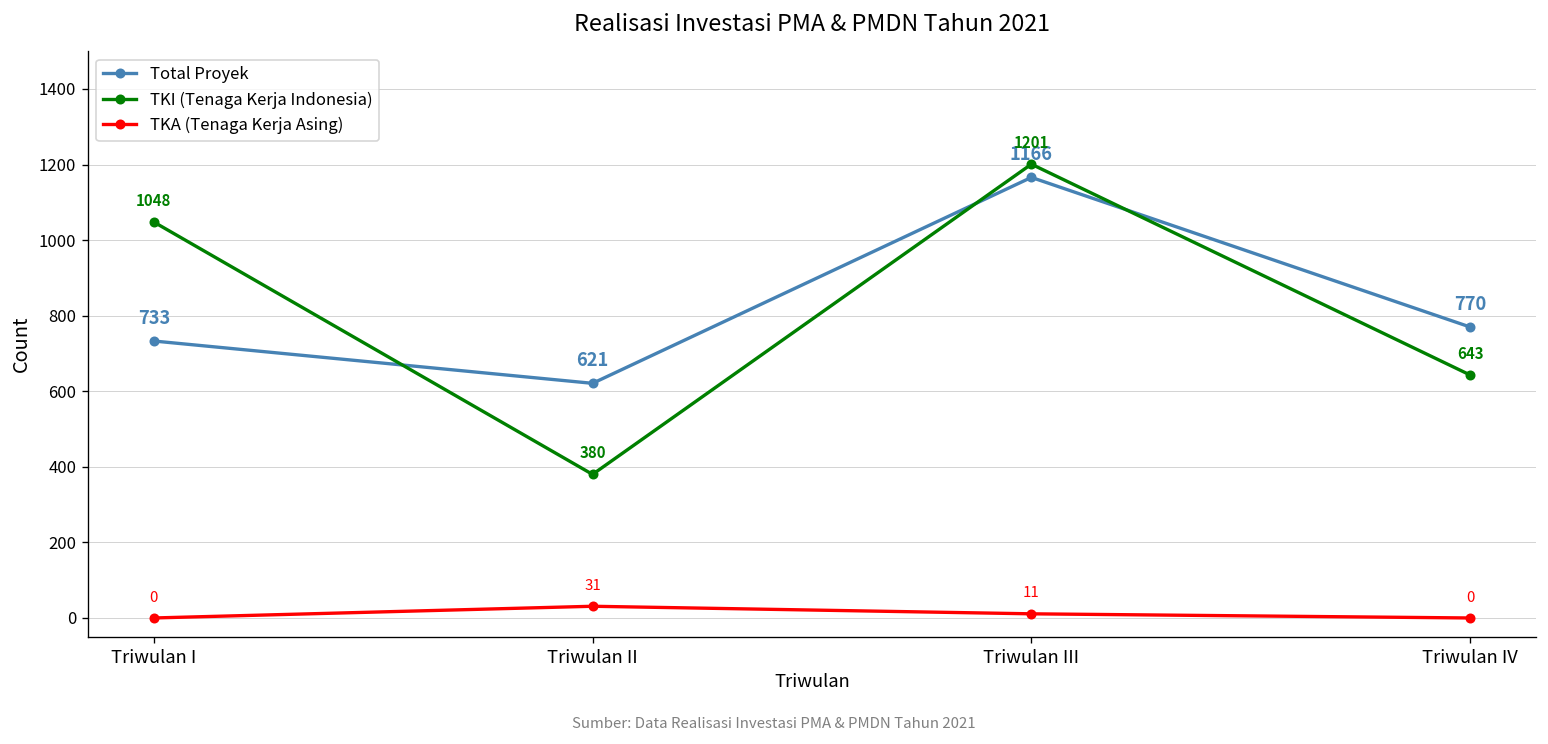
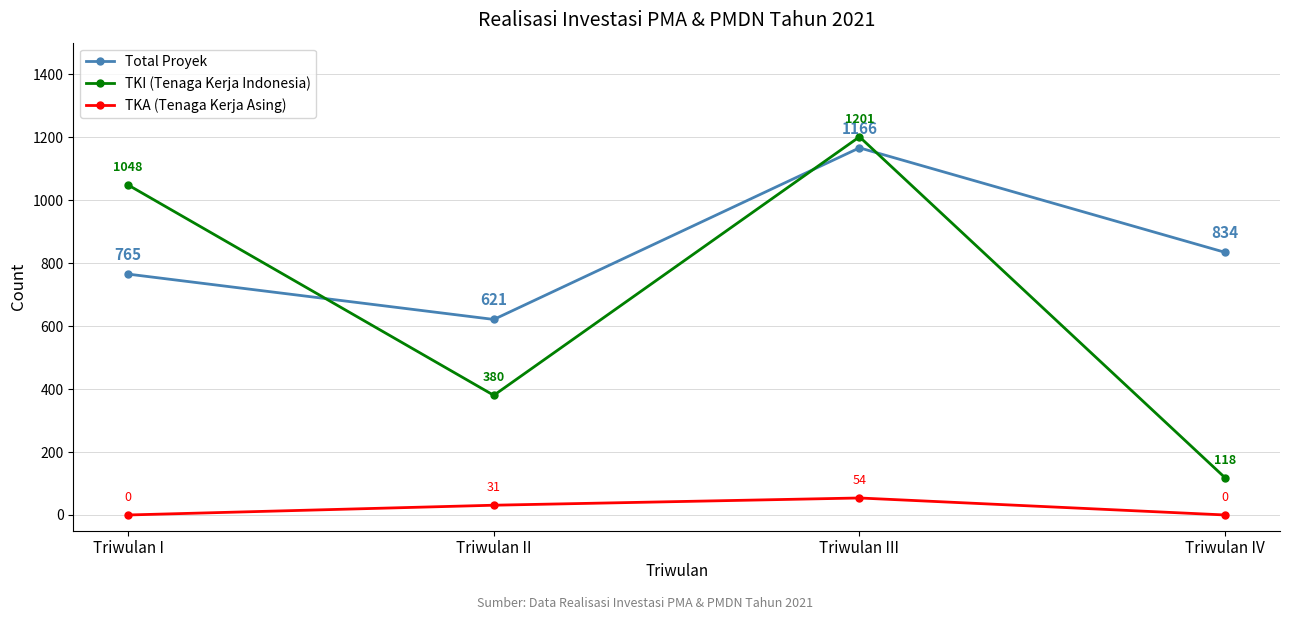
  {
    "Total Proyek": {
-     "Triwulan I": 733,
+     "Triwulan I": 765,
      "Triwulan II": 621,
-     "Triwulan IV": 770
+     "Triwulan IV": 834
    },
    "TKI (Tenaga Kerja Indonesia)": {
      "Triwulan I": 1048,
      "Triwulan II": 380,
-     "Triwulan IV": 643
+     "Triwulan IV": 118
    },
    "TKA (Tenaga Kerja Asing)": {
      "Triwulan I": 0,
      "Triwulan II": 31,
-     "Triwulan III": 11,
+     "Triwulan III": 54,
      "Triwulan IV": 0
    }
  }
